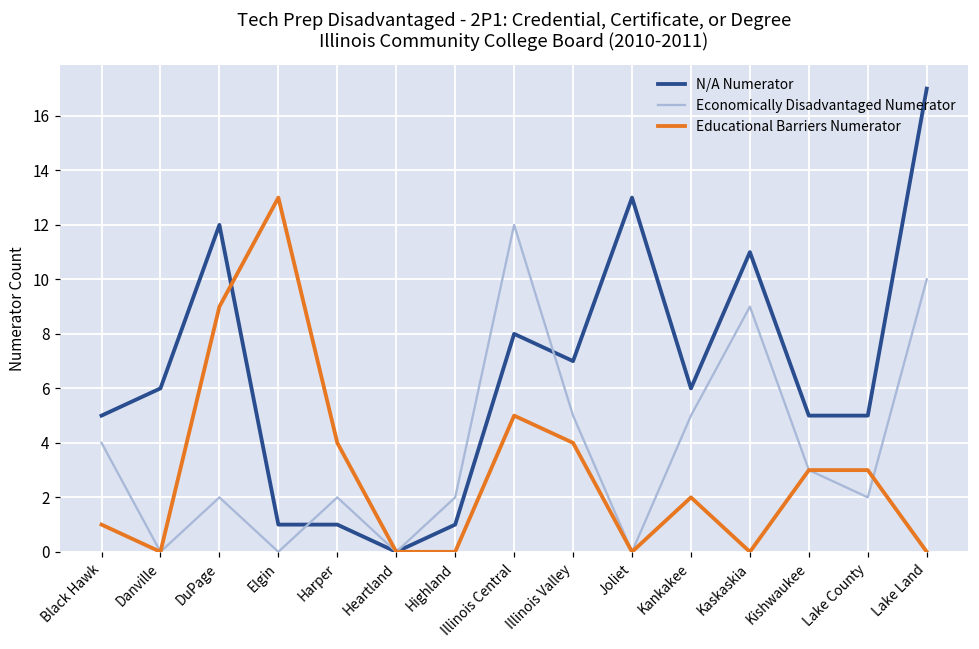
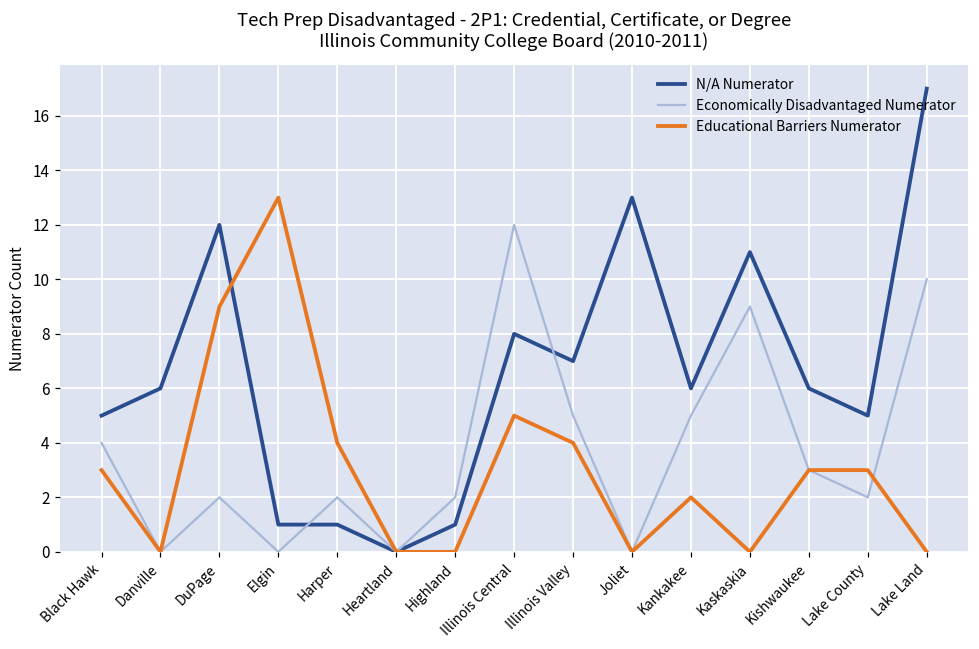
  {
    "N/A Numerator": {
      "Black Hawk": 5,
      "Danville": 6,
      "DuPage": 12,
      "Elgin": 1,
      "Harper": 1,
      "Highland": 1,
      "Illinois Central": 8,
      "Illinois Valley": 7,
      "Joliet": 13,
      "Kankakee": 6,
      "Kaskaskia": 11,
-     "Kishwaukee": 5,
+     "Kishwaukee": 6,
      "Lake County": 5,
      "Lake Land": 17
    },
    "Economically Disadvantaged Numerator": {
      "Black Hawk": 4,
      "DuPage": 2,
      "Elgin": 0,
      "Harper": 2,
      "Highland": 2,
      "Illinois Central": 12,
      "Illinois Valley": 5,
      "Kankakee": 5,
      "Kaskaskia": 9,
      "Lake County": 2,
      "Lake Land": 10
    },
    "Educational Barriers Numerator": {
-     "Black Hawk": 1,
+     "Black Hawk": 3,
      "DuPage": 9,
      "Elgin": 13,
      "Harper": 4,
      "Highland": 0,
      "Illinois Central": 5,
      "Illinois Valley": 4,
      "Kankakee": 2,
      "Kaskaskia": 0,
      "Lake County": 3,
      "Lake Land": 0
    }
  }
